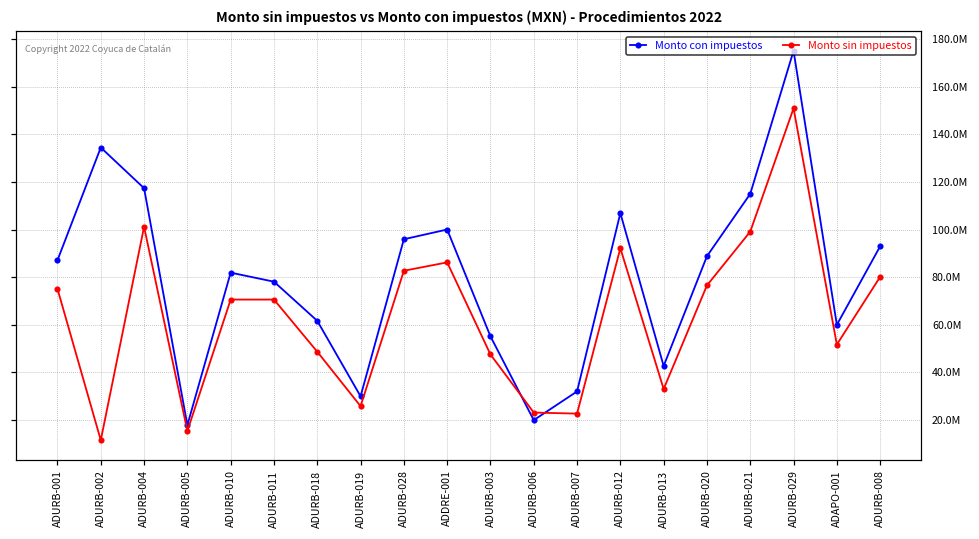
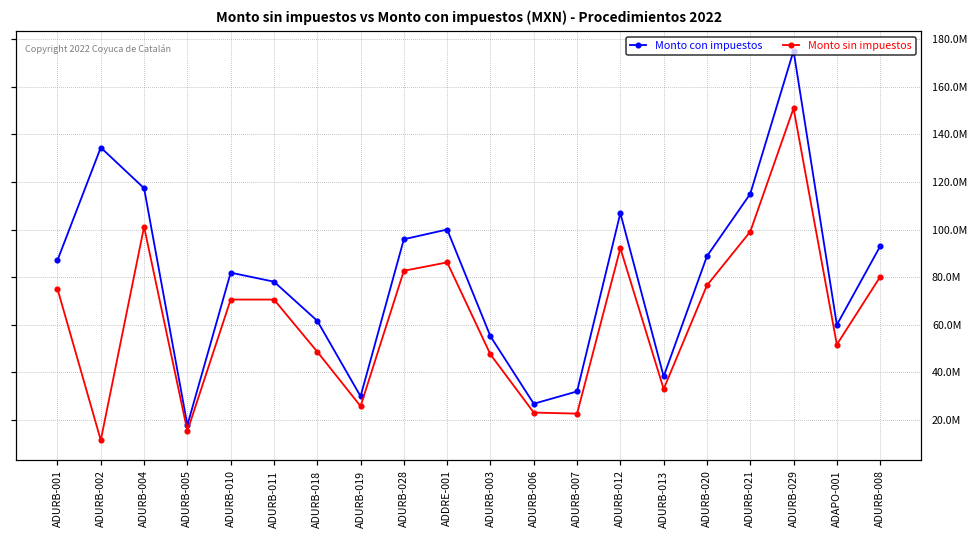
  {
    "Monto con impuestos": {
      "ADURB-001": 87000000,
      "ADURB-002": 134000000,
      "ADURB-004": 117000000,
      "ADURB-005": 18000000,
      "ADURB-010": 82000000,
      "ADURB-011": 78000000,
      "ADURB-018": 62000000,
      "ADURB-019": 30000000,
      "ADURB-028": 96000000,
      "ADDRE-001": 100000000,
      "ADURB-003": 55000000,
-     "ADURB-006": 20000000,
+     "ADURB-006": 27000000,
      "ADURB-007": 32000000,
      "ADURB-012": 107000000,
-     "ADURB-013": 43000000,
+     "ADURB-013": 38000000,
      "ADURB-020": 89000000,
      "ADURB-021": 115000000,
      "ADAPO-001": 60000000,
      "ADURB-008": 93000000
    },
    "Monto sin impuestos": {
      "ADURB-001": 75000000,
      "ADURB-002": 12000000,
      "ADURB-004": 101000000,
      "ADURB-005": 15000000,
      "ADURB-010": 71000000,
      "ADURB-011": 71000000,
      "ADURB-018": 49000000,
      "ADURB-019": 26000000,
      "ADURB-028": 83000000,
      "ADDRE-001": 86000000,
      "ADURB-003": 48000000,
      "ADURB-006": 23000000,
      "ADURB-007": 23000000,
      "ADURB-012": 92000000,
      "ADURB-013": 33000000,
      "ADURB-020": 77000000,
      "ADURB-021": 99000000,
      "ADURB-029": 151000000,
      "ADAPO-001": 52000000,
      "ADURB-008": 80000000
    }
  }
